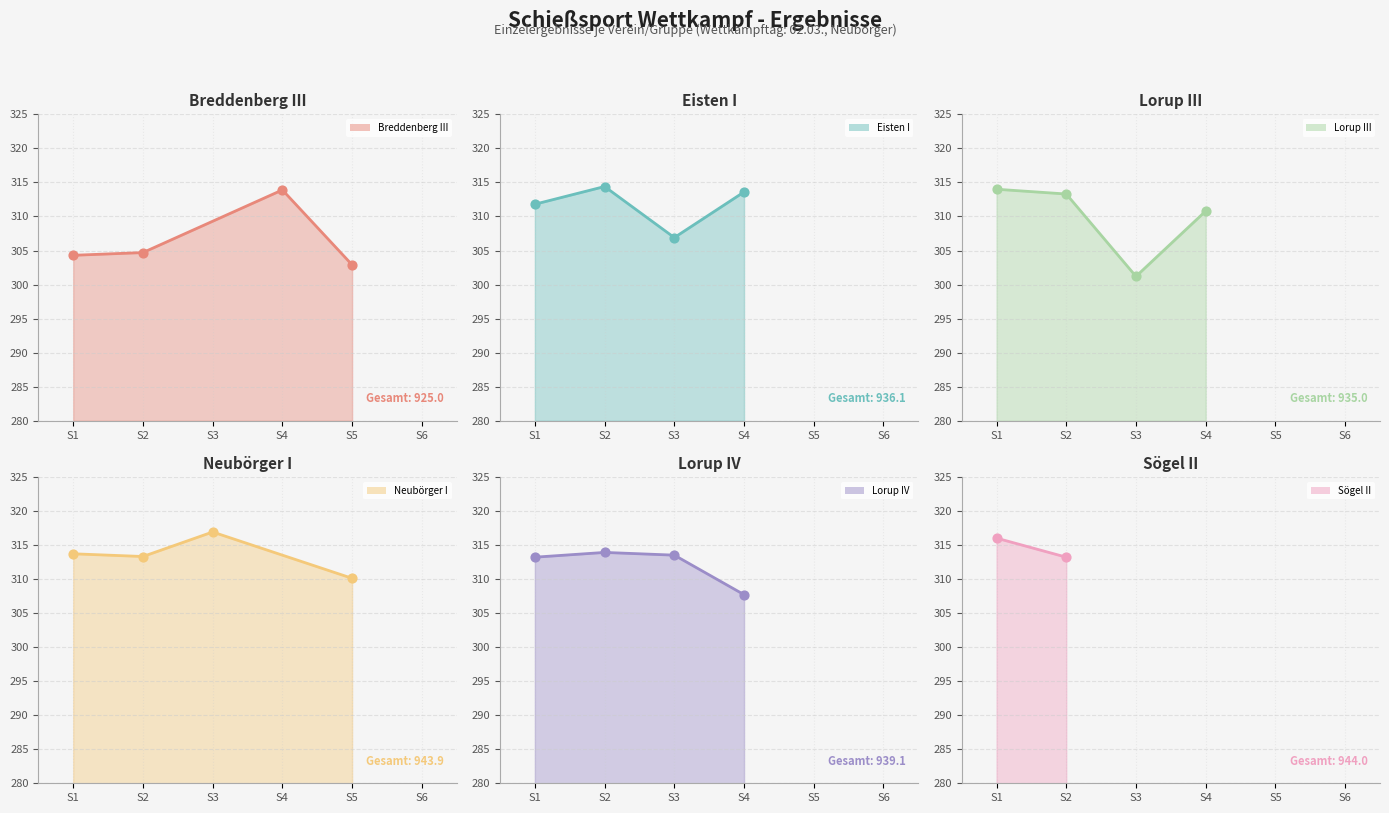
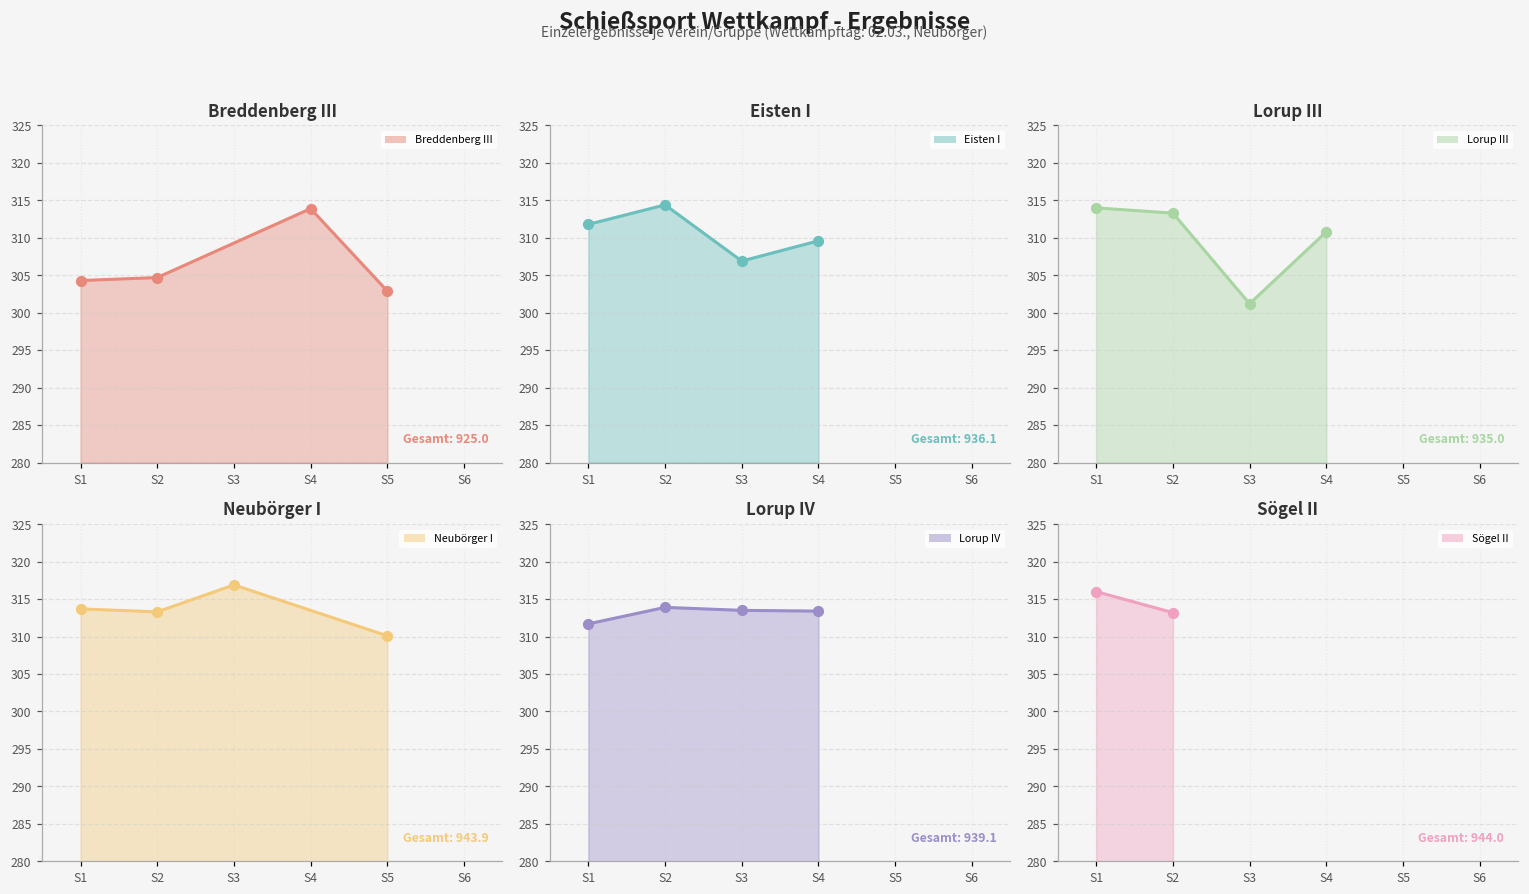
  {
    "Breddenberg III": {
      "S1": 304,
      "S2": 305,
      "S4": 314,
      "S5": 303
    },
    "Eisten I": {
      "S1": 312,
      "S2": 314,
      "S3": 307,
-     "S4": 314
+     "S4": 310
    },
    "Lorup III": {
      "S1": 314,
      "S2": 313,
      "S3": 301,
      "S4": 311
    },
    "Neubörger I": {
      "S1": 314,
      "S2": 313,
      "S3": 317,
      "S5": 310
    },
    "Lorup IV": {
-     "S1": 313,
+     "S1": 312,
      "S2": 314,
      "S3": 314,
-     "S4": 308
+     "S4": 313
    },
    "Sögel II": {
      "S1": 316,
      "S2": 313
    }
  }
